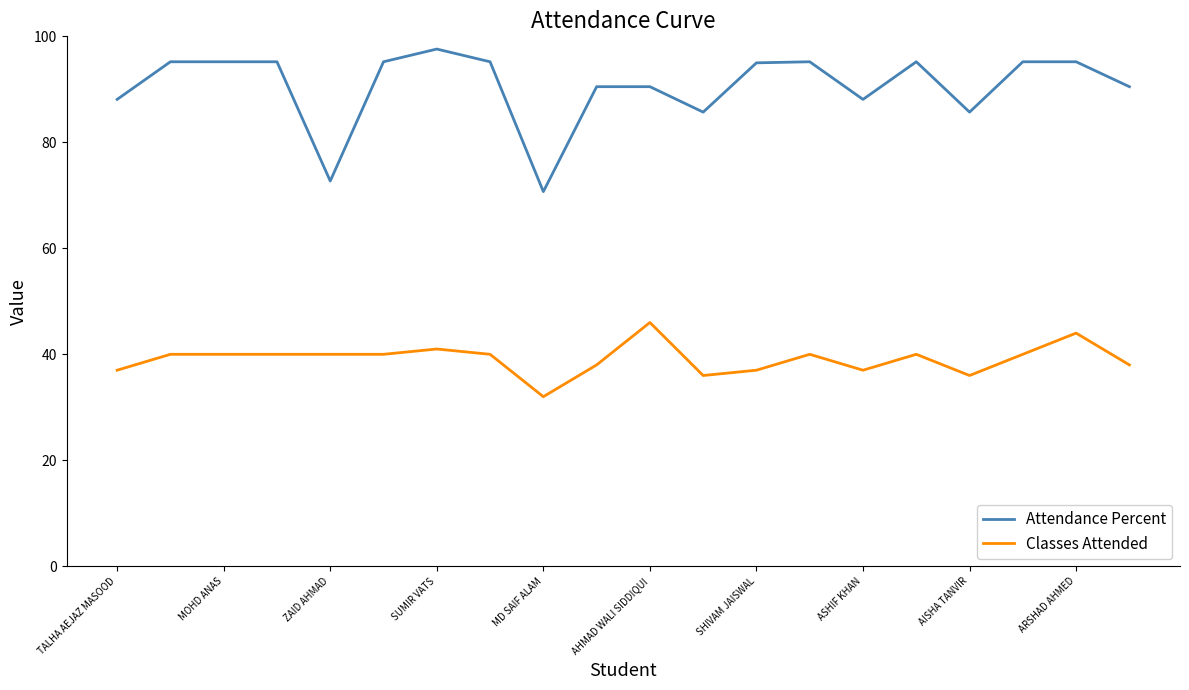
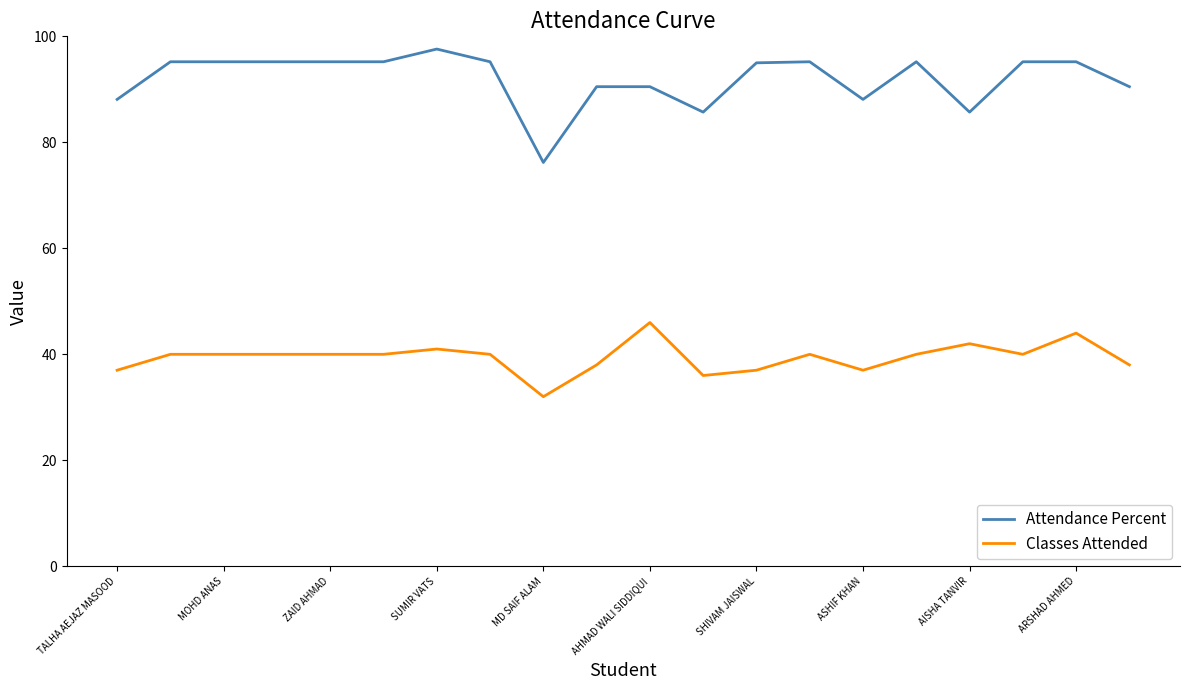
  {
    "Attendance Percent": {
      "TALHA AEJAZ MASOOD": 88,
      "MOHD ANAS": 95,
-     "ZAID AHMAD": 73,
+     "ZAID AHMAD": 95,
      "SUMIR VATS": 98,
-     "MD SAIF ALAM": 71,
+     "MD SAIF ALAM": 76,
      "AHMAD WALI SIDDIQUI": 91,
      "SHIVAM JAISWAL": 95,
      "ASHIF KHAN": 88,
      "AISHA TANVIR": 86,
      "ARSHAD AHMED": 95
    },
    "Classes Attended": {
      "TALHA AEJAZ MASOOD": 37,
      "MOHD ANAS": 40,
      "ZAID AHMAD": 40,
      "SUMIR VATS": 41,
      "MD SAIF ALAM": 32,
      "AHMAD WALI SIDDIQUI": 46,
      "SHIVAM JAISWAL": 37,
      "ASHIF KHAN": 37,
-     "AISHA TANVIR": 36,
+     "AISHA TANVIR": 42,
      "ARSHAD AHMED": 44
    }
  }
